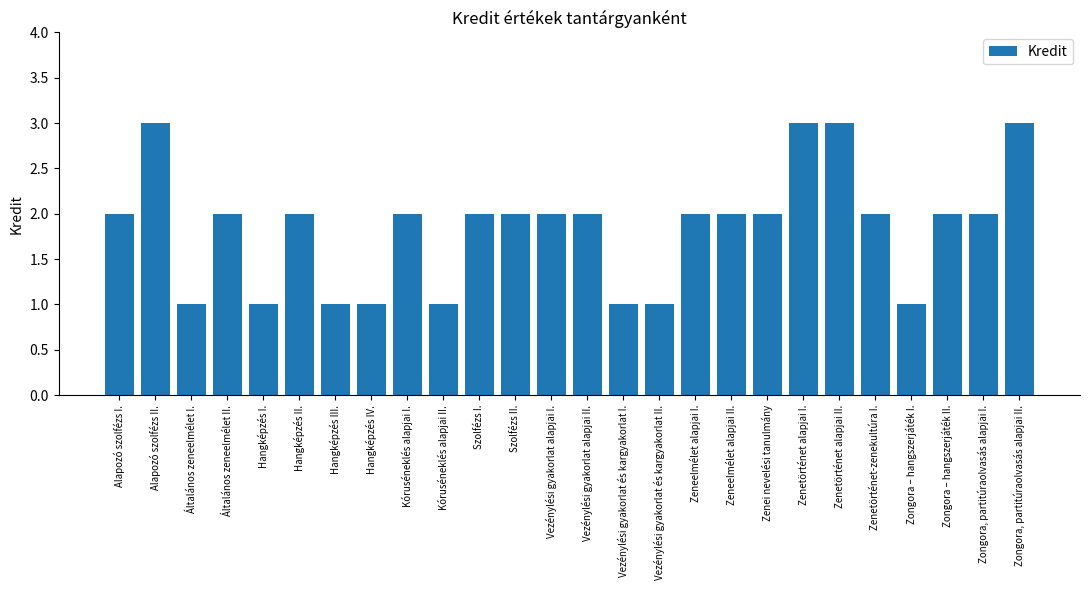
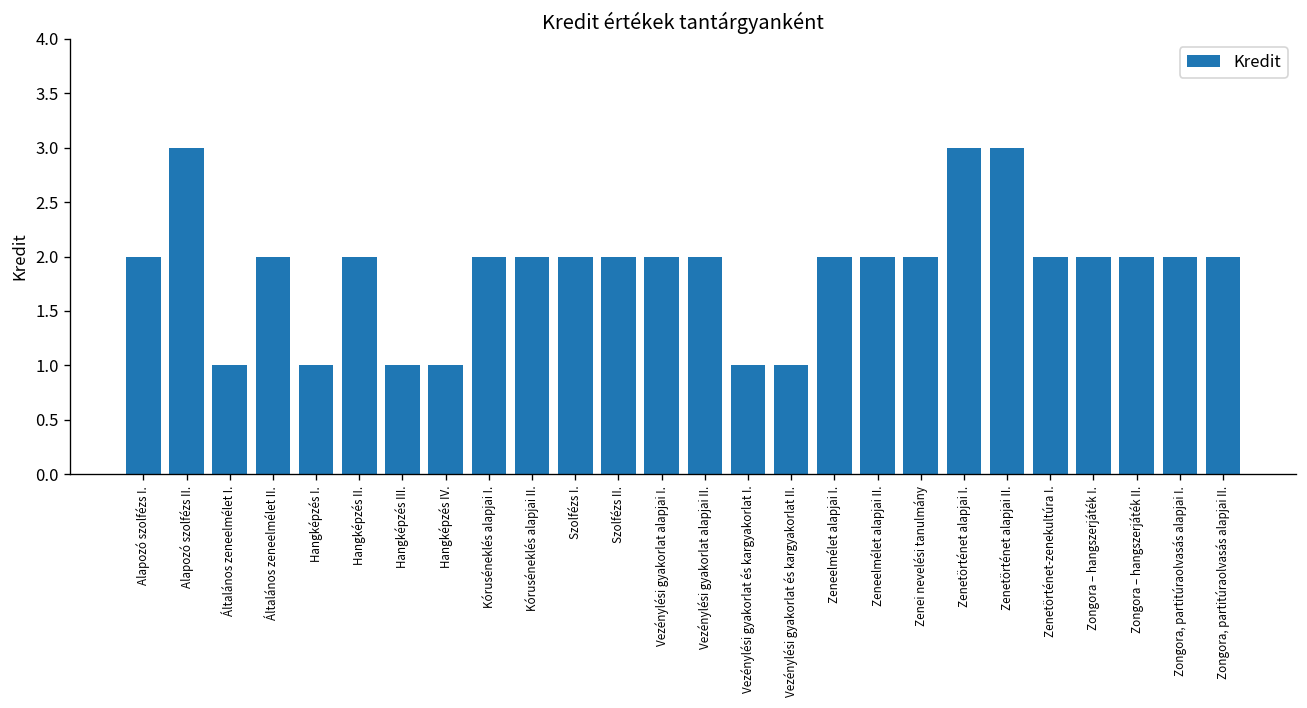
  {
    "Alapozó szolfézs I.": 2,
    "Alapozó szolfézs II.": 3,
    "Általános zeneelmélet I.": 1,
    "Általános zeneelmélet II.": 2,
    "Hangképzés I.": 1,
    "Hangképzés II.": 2,
    "Hangképzés III.": 1,
    "Hangképzés IV.": 1,
    "Kóruséneklés alapjai I.": 2,
-   "Kóruséneklés alapjai II.": 1,
+   "Kóruséneklés alapjai II.": 2,
    "Szolfézs I.": 2,
    "Szolfézs II.": 2,
    "Vezénylési gyakorlat alapjai I.": 2,
    "Vezénylési gyakorlat alapjai II.": 2,
    "Vezénylési gyakorlat és kargyakorlat I.": 1,
    "Vezénylési gyakorlat és kargyakorlat II.": 1,
    "Zeneelmélet alapjai I.": 2,
    "Zeneelmélet alapjai II.": 2,
    "Zenei nevelési tanulmány": 2,
    "Zenetörténet alapjai I.": 3,
    "Zenetörténet alapjai II.": 3,
    "Zenetörténet-zenekultúra I.": 2,
-   "Zongora – hangszerjáték I.": 1,
+   "Zongora – hangszerjáték I.": 2,
    "Zongora – hangszerjáték II.": 2,
    "Zongora, partitúraolvasás alapjai I.": 2,
-   "Zongora, partitúraolvasás alapjai II.": 3
+   "Zongora, partitúraolvasás alapjai II.": 2
  }
